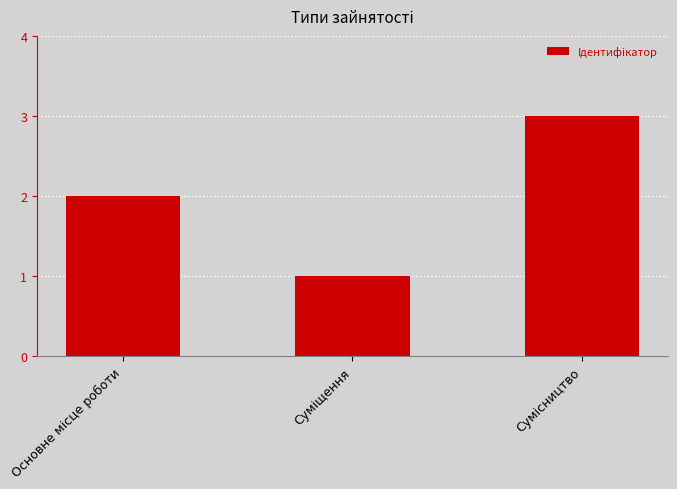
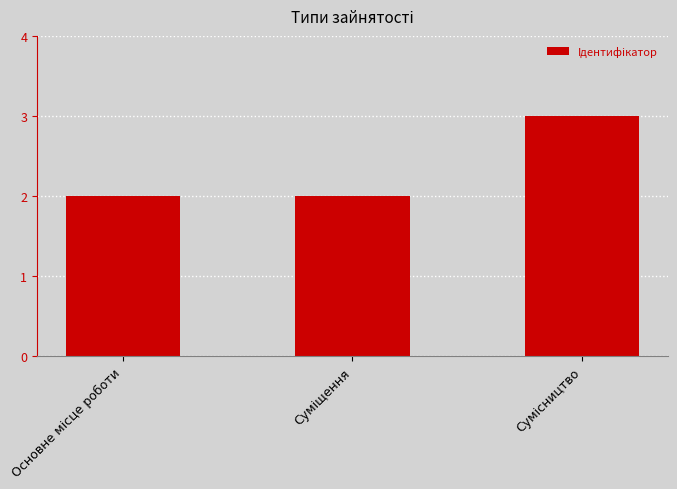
  {
    "Основне місце роботи": 2,
-   "Суміщення": 1,
+   "Суміщення": 2,
    "Сумісництво": 3
  }
